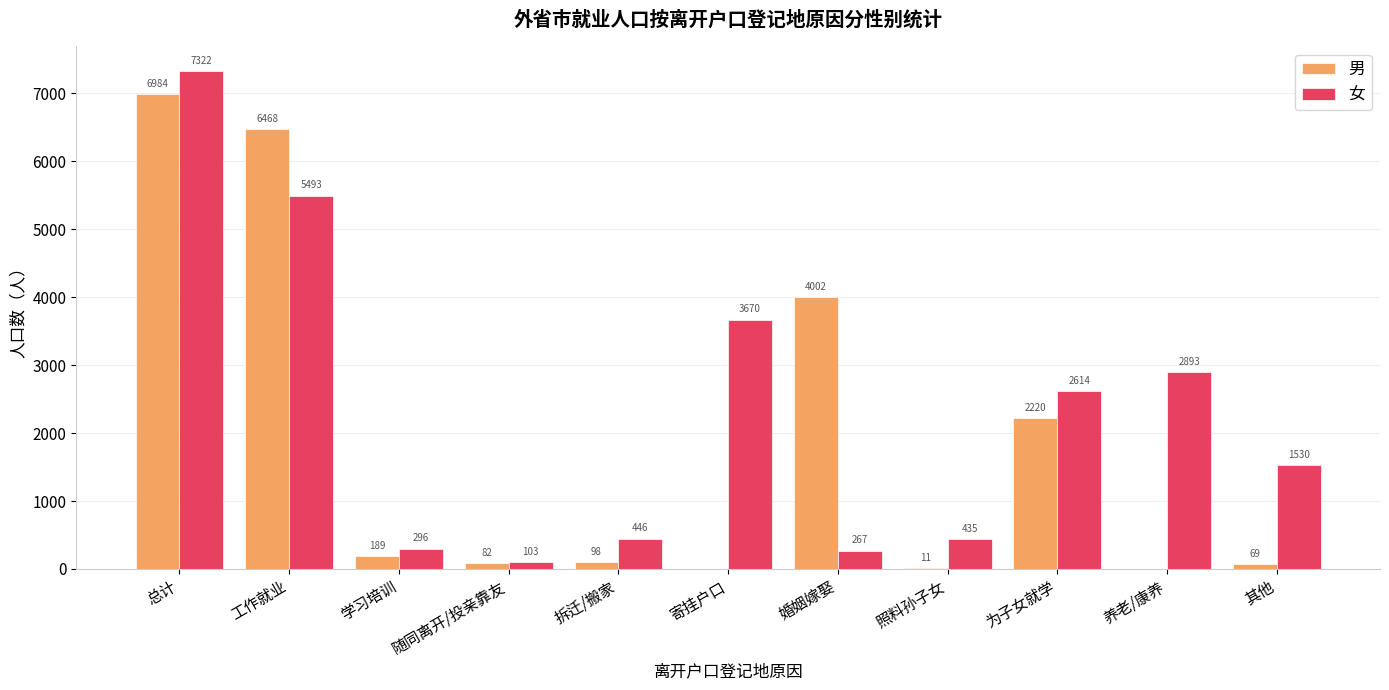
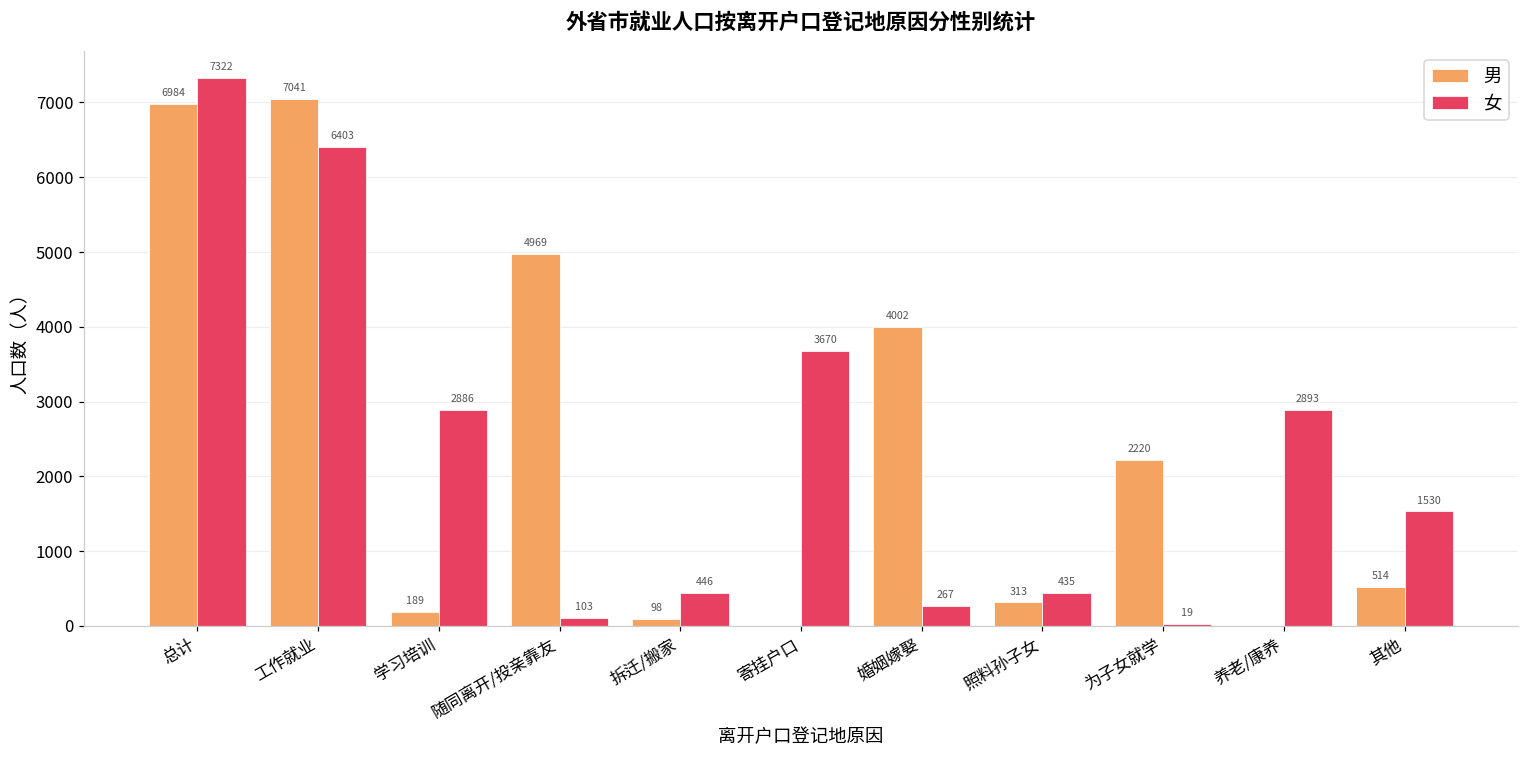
  {
    "男": {
      "总计": 6984,
-     "工作就业": 6468,
+     "工作就业": 7041,
      "学习培训": 189,
-     "随同离开/投亲靠友": 82,
+     "随同离开/投亲靠友": 4969,
      "拆迁/搬家": 98,
      "婚姻嫁娶": 4002,
-     "照料孙子女": 11,
+     "照料孙子女": 313,
      "为子女就学": 2220,
-     "其他": 69
+     "其他": 514
    },
    "女": {
      "总计": 7322,
-     "工作就业": 5493,
-     "学习培训": 296,
+     "工作就业": 6403,
+     "学习培训": 2886,
      "随同离开/投亲靠友": 103,
      "拆迁/搬家": 446,
      "寄挂户口": 3670,
      "婚姻嫁娶": 267,
      "照料孙子女": 435,
-     "为子女就学": 2614,
+     "为子女就学": 19,
      "养老/康养": 2893,
      "其他": 1530
    }
  }
